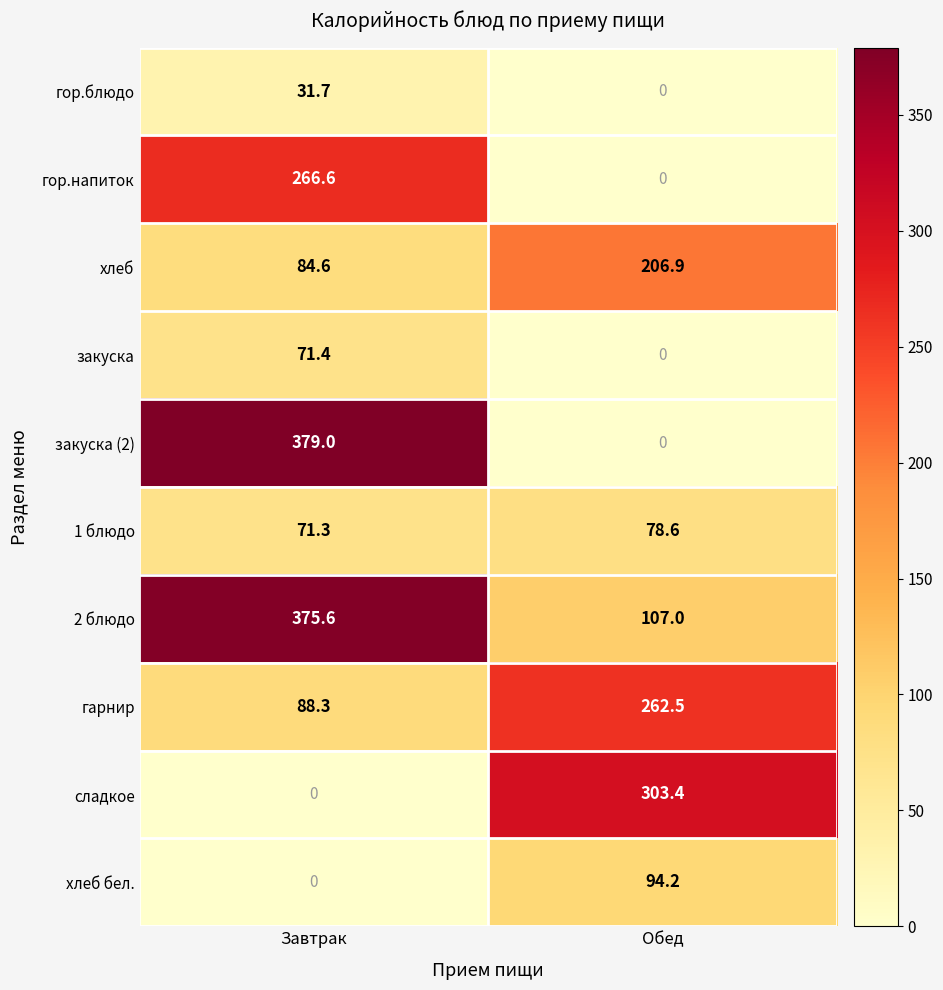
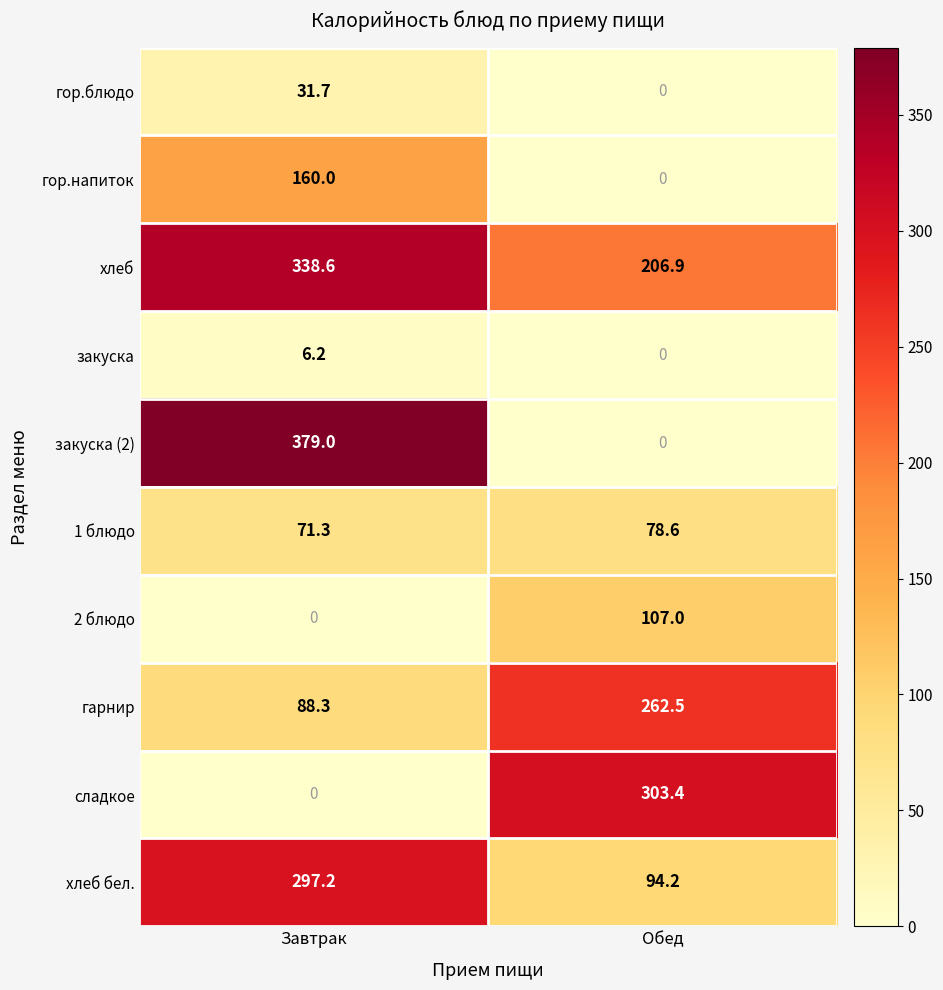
  {
    "гор.блюдо": {
      "Завтрак": 31.7,
      "Обед": 0
    },
    "гор.напиток": {
-     "Завтрак": 266.6,
+     "Завтрак": 160.0,
      "Обед": 0
    },
    "хлеб": {
-     "Завтрак": 84.6,
+     "Завтрак": 338.6,
      "Обед": 206.9
    },
    "закуска": {
-     "Завтрак": 71.4,
+     "Завтрак": 6.2,
      "Обед": 0
    },
    "закуска (2)": {
      "Завтрак": 379.0,
      "Обед": 0
    },
    "1 блюдо": {
      "Завтрак": 71.3,
      "Обед": 78.6
    },
    "2 блюдо": {
-     "Завтрак": 375.6,
+     "Завтрак": 0,
      "Обед": 107.0
    },
    "гарнир": {
      "Завтрак": 88.3,
      "Обед": 262.5
    },
    "сладкое": {
      "Завтрак": 0,
      "Обед": 303.4
    },
    "хлеб бел.": {
-     "Завтрак": 0,
+     "Завтрак": 297.2,
      "Обед": 94.2
    }
  }
